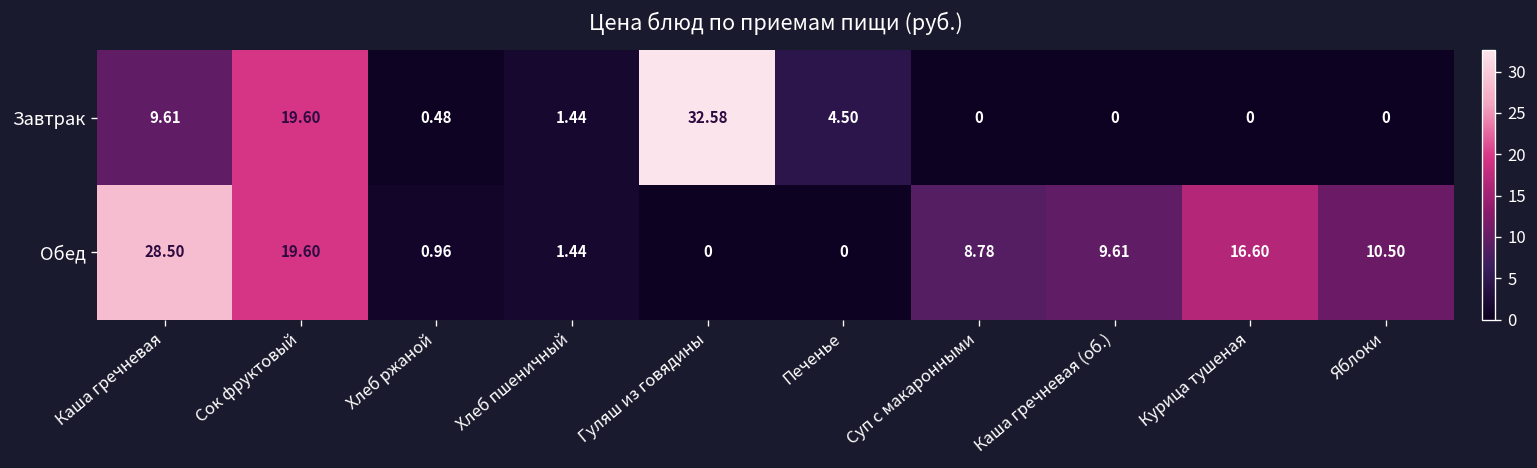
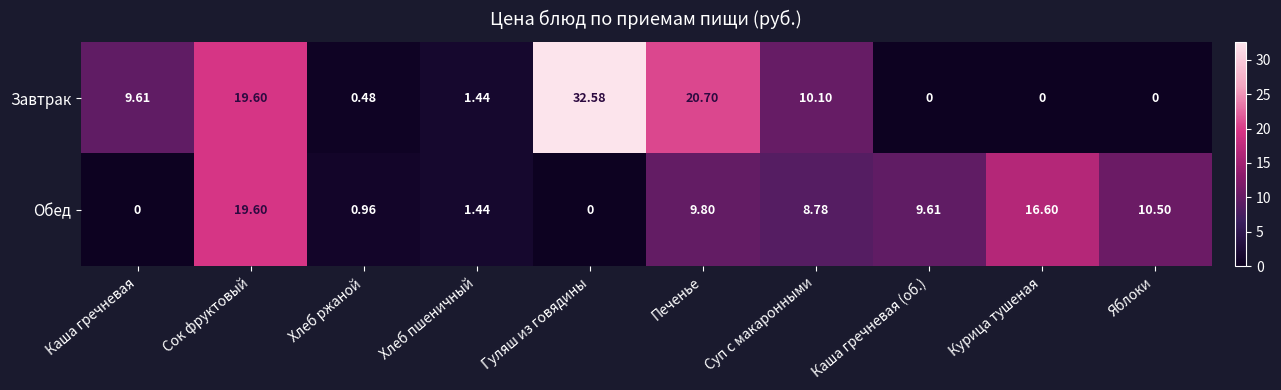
  {
    "Завтрак": {
      "Каша гречневая": 9.61,
      "Сок фруктовый": 19.60,
      "Хлеб ржаной": 0.48,
      "Хлеб пшеничный": 1.44,
      "Гуляш из говядины": 32.58,
-     "Печенье": 4.50,
-     "Суп с макаронными": 0,
+     "Печенье": 20.70,
+     "Суп с макаронными": 10.10,
      "Каша гречневая (об.)": 0,
      "Курица тушеная": 0,
      "Яблоки": 0
    },
    "Обед": {
-     "Каша гречневая": 28.50,
+     "Каша гречневая": 0,
      "Сок фруктовый": 19.60,
      "Хлеб ржаной": 0.96,
      "Хлеб пшеничный": 1.44,
      "Гуляш из говядины": 0,
-     "Печенье": 0,
+     "Печенье": 9.80,
      "Суп с макаронными": 8.78,
      "Каша гречневая (об.)": 9.61,
      "Курица тушеная": 16.60,
      "Яблоки": 10.50
    }
  }
